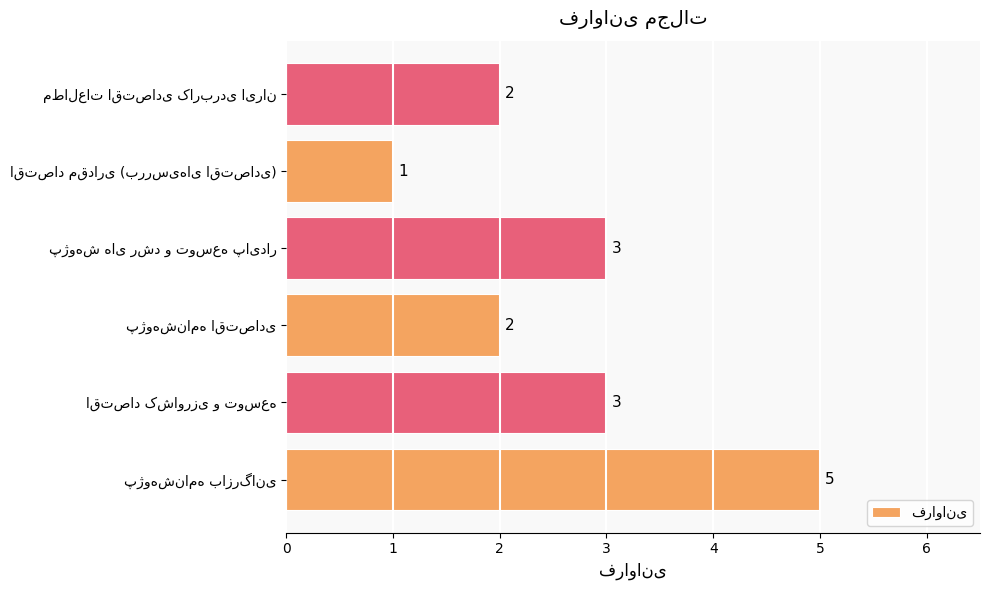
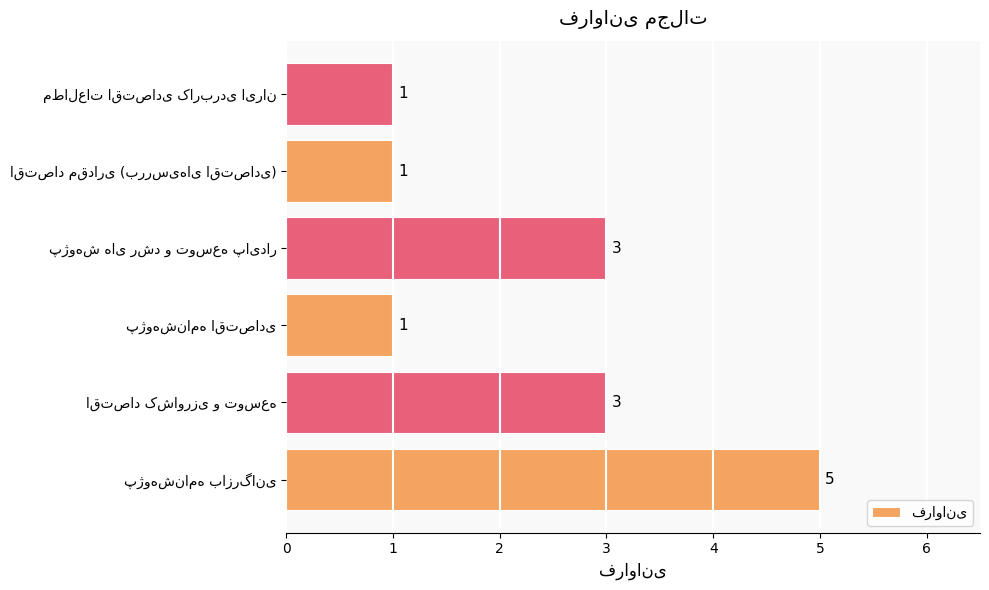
  {
-   "مطالعات اقتصادی کاربردی ایران": 2,
+   "مطالعات اقتصادی کاربردی ایران": 1,
    "اقتصاد مقداری (بررسیهای اقتصادی)": 1,
    "پژوهش های رشد و توسعه پایدار": 3,
-   "پژوهشنامه اقتصادی": 2,
+   "پژوهشنامه اقتصادی": 1,
    "اقتصاد کشاورزی و توسعه": 3,
    "پژوهشنامه بازرگانی": 5
  }
